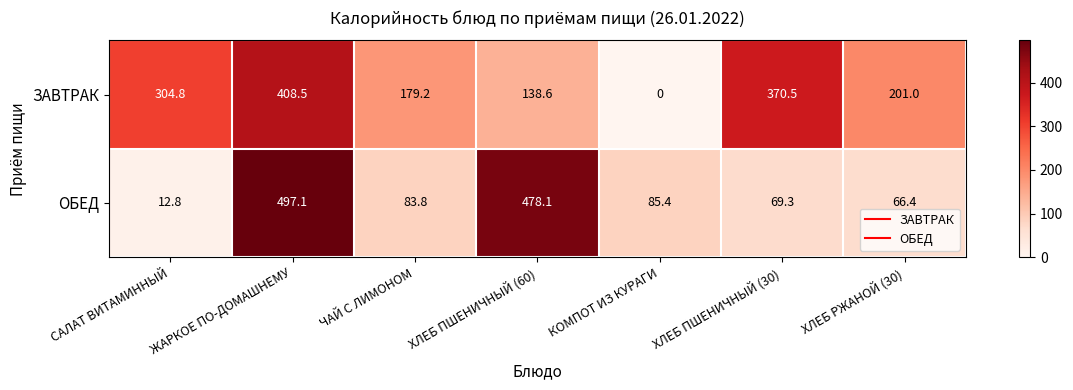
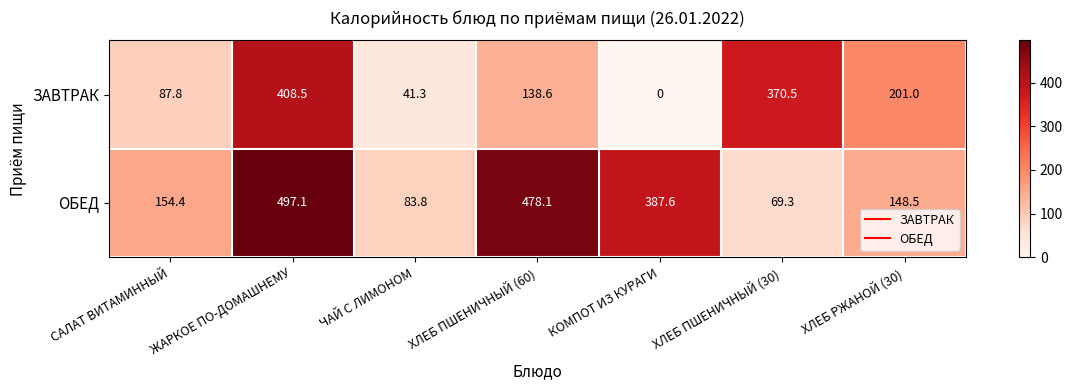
  {
    "ЗАВТРАК": {
-     "САЛАТ ВИТАМИННЫЙ": 304.8,
+     "САЛАТ ВИТАМИННЫЙ": 87.8,
      "ЖАРКОЕ ПО-ДОМАШНЕМУ": 408.5,
-     "ЧАЙ С ЛИМОНОМ": 179.2,
+     "ЧАЙ С ЛИМОНОМ": 41.3,
      "ХЛЕБ ПШЕНИЧНЫЙ (60)": 138.6,
      "КОМПОТ ИЗ КУРАГИ": 0,
      "ХЛЕБ ПШЕНИЧНЫЙ (30)": 370.5,
      "ХЛЕБ РЖАНОЙ (30)": 201.0
    },
    "ОБЕД": {
-     "САЛАТ ВИТАМИННЫЙ": 12.8,
+     "САЛАТ ВИТАМИННЫЙ": 154.4,
      "ЖАРКОЕ ПО-ДОМАШНЕМУ": 497.1,
      "ЧАЙ С ЛИМОНОМ": 83.8,
      "ХЛЕБ ПШЕНИЧНЫЙ (60)": 478.1,
-     "КОМПОТ ИЗ КУРАГИ": 85.4,
+     "КОМПОТ ИЗ КУРАГИ": 387.6,
      "ХЛЕБ ПШЕНИЧНЫЙ (30)": 69.3,
-     "ХЛЕБ РЖАНОЙ (30)": 66.4
+     "ХЛЕБ РЖАНОЙ (30)": 148.5
    }
  }
